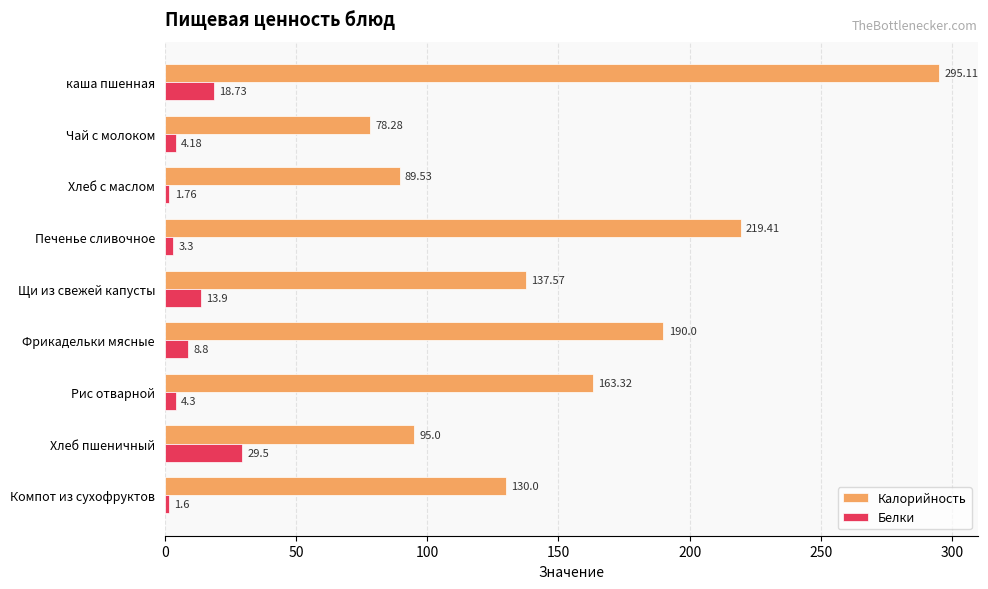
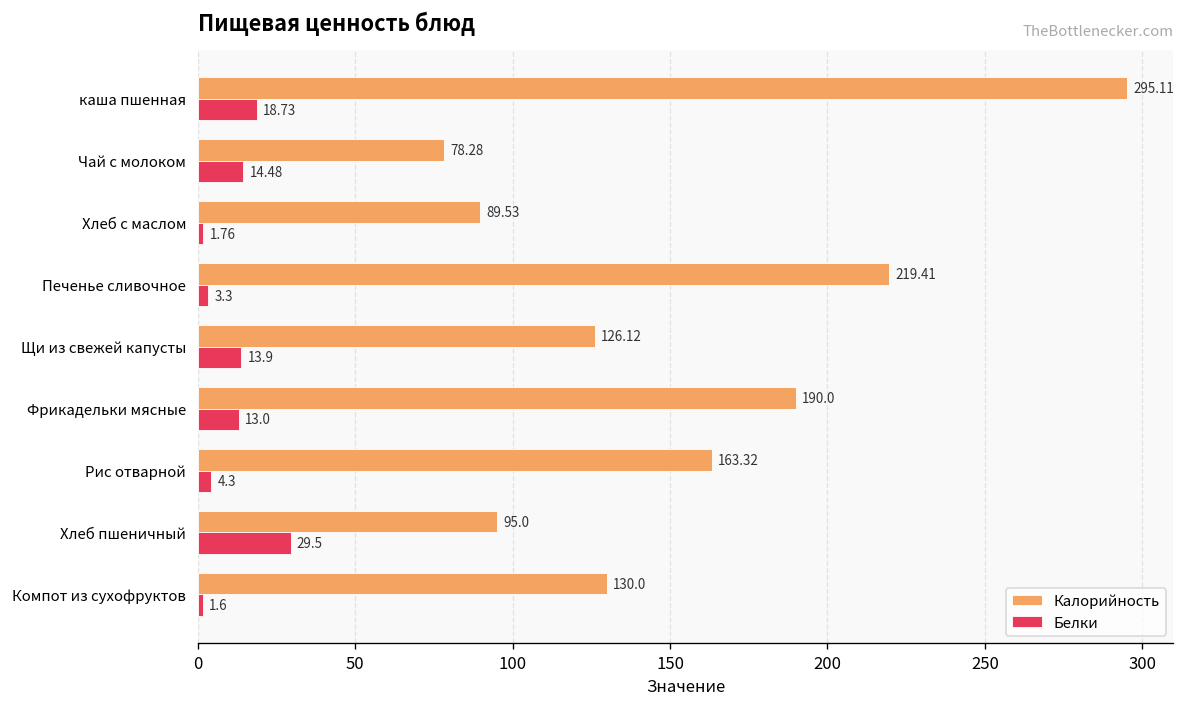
  {
    "Калорийность": {
      "каша пшенная": 295.11,
      "Чай с молоком": 78.28,
      "Хлеб с маслом": 89.53,
      "Печенье сливочное": 219.41,
-     "Щи из свежей капусты": 137.57,
+     "Щи из свежей капусты": 126.12,
      "Фрикадельки мясные": 190.0,
      "Рис отварной": 163.32,
      "Хлеб пшеничный": 95.0,
      "Компот из сухофруктов": 130.0
    },
    "Белки": {
      "каша пшенная": 18.73,
-     "Чай с молоком": 4.18,
+     "Чай с молоком": 14.48,
      "Хлеб с маслом": 1.76,
      "Печенье сливочное": 3.3,
      "Щи из свежей капусты": 13.9,
-     "Фрикадельки мясные": 8.8,
+     "Фрикадельки мясные": 13.0,
      "Рис отварной": 4.3,
      "Хлеб пшеничный": 29.5,
      "Компот из сухофруктов": 1.6
    }
  }
